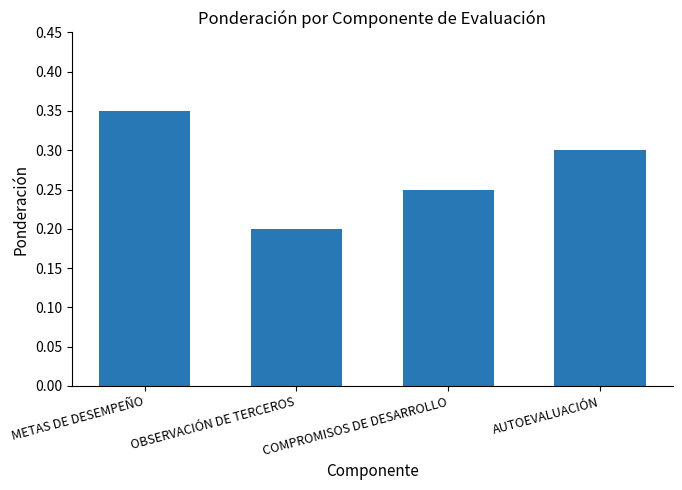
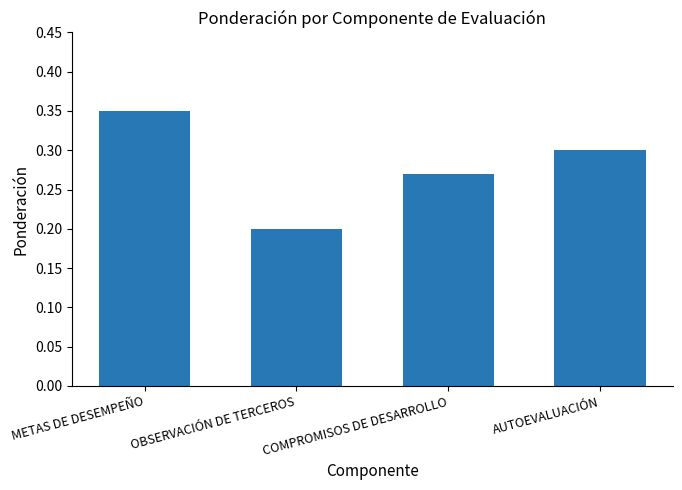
  {
    "METAS DE DESEMPEÑO": 0.35,
    "OBSERVACIÓN DE TERCEROS": 0.20,
-   "COMPROMISOS DE DESARROLLO": 0.25,
+   "COMPROMISOS DE DESARROLLO": 0.27,
    "AUTOEVALUACIÓN": 0.30
  }
